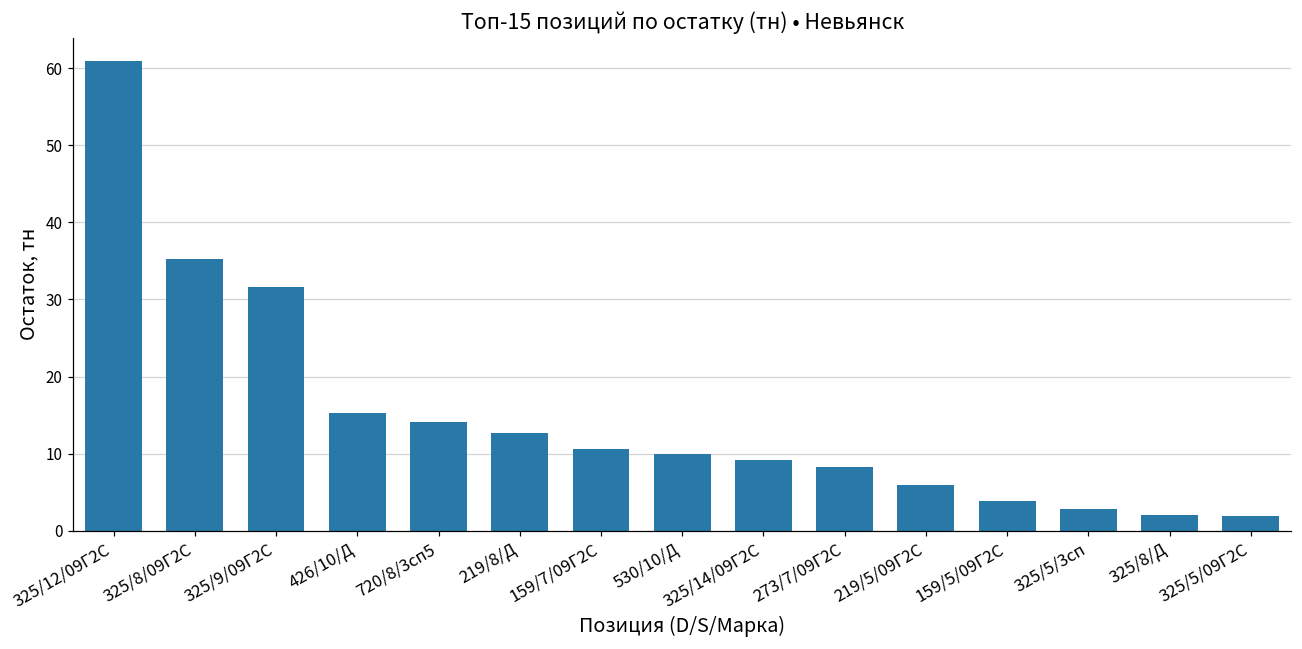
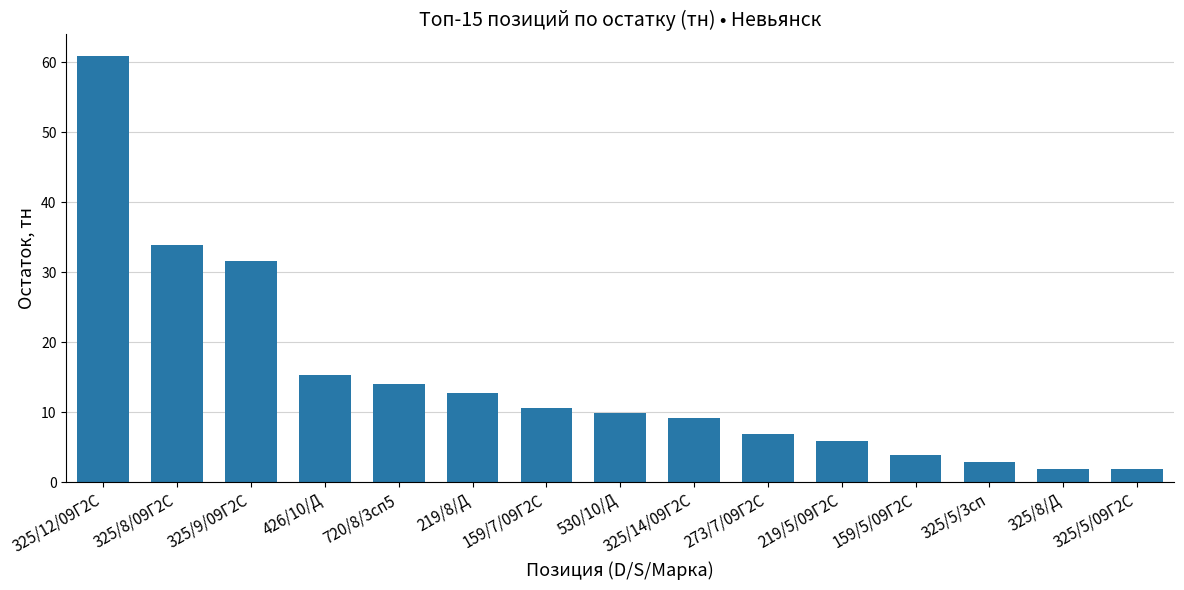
  {
    "325/12/09Г2С": 61,
-   "325/8/09Г2С": 35,
+   "325/8/09Г2С": 34,
    "325/9/09Г2С": 32,
    "426/10/Д": 15,
    "720/8/3сп5": 14,
    "219/8/Д": 13,
    "159/7/09Г2С": 11,
    "530/10/Д": 10,
    "325/14/09Г2С": 9,
-   "273/7/09Г2С": 8,
+   "273/7/09Г2С": 7,
    "219/5/09Г2С": 6,
    "159/5/09Г2С": 4,
    "325/5/3сп": 3,
    "325/8/Д": 2,
    "325/5/09Г2С": 2
  }
